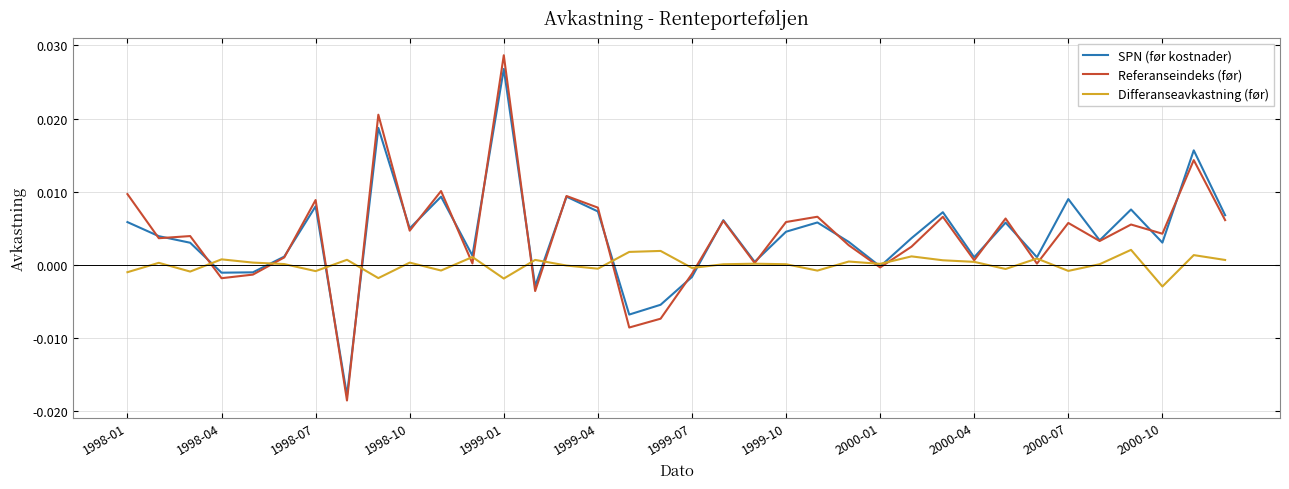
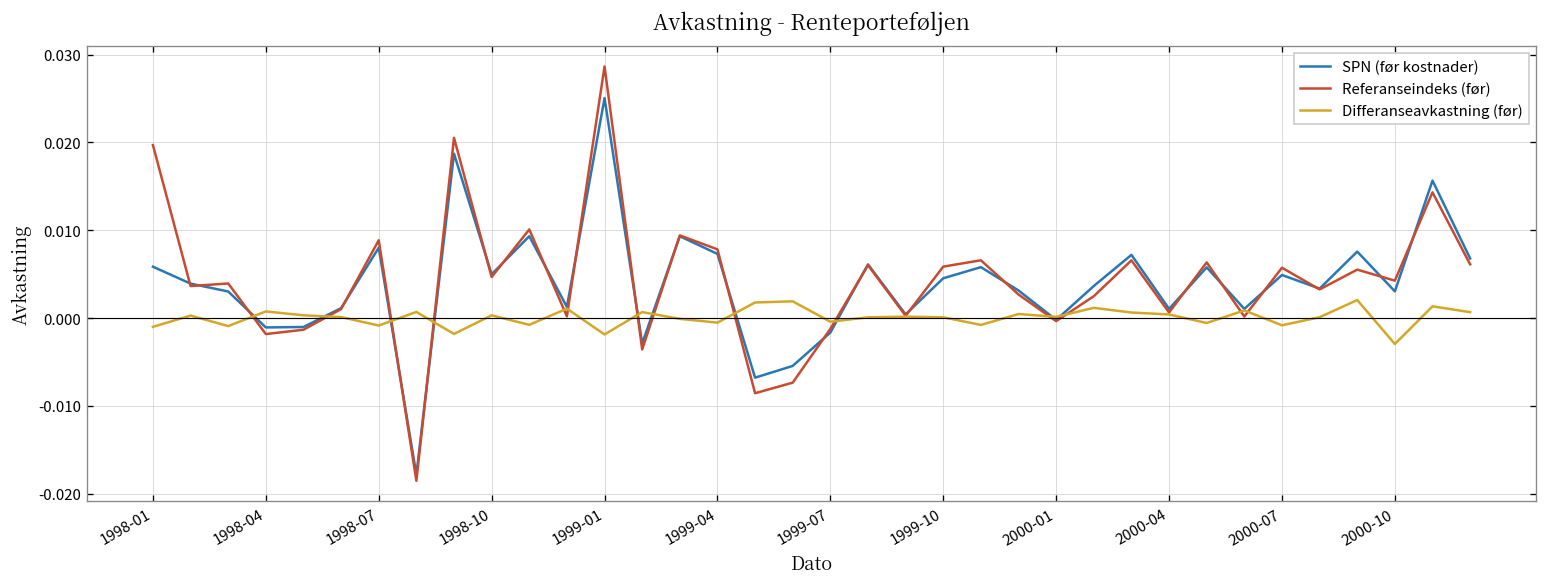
  {
    "SPN (før kostnader)": {
      "1998-01": 0.006,
      "1998-04": -0.001,
      "1998-07": 0.008,
-     "1999-01": 0.027,
+     "1999-01": 0.025,
      "1999-04": 0.007,
      "1999-07": -0.002,
      "1999-10": 0.005,
      "2000-04": 0.001,
-     "2000-07": 0.009,
+     "2000-07": 0.005,
      "2000-10": 0.003
    },
    "Referanseindeks (før)": {
-     "1998-01": 0.010,
+     "1998-01": 0.020,
      "1998-04": -0.002,
      "1998-07": 0.009,
      "1999-01": 0.029,
      "1999-04": 0.008,
      "1999-07": -0.001,
      "1999-10": 0.006,
      "2000-07": 0.006,
      "2000-10": 0.004
    },
    "Differanseavkastning (før)": {
      "1998-01": -0.001,
      "1998-04": 0.001,
      "1998-07": -0.001,
      "1998-10": 0.000,
      "1999-01": -0.002,
      "1999-04": -0.001,
      "1999-07": 0.000,
      "1999-10": 0.000,
      "2000-07": -0.001,
      "2000-10": -0.003
    }
  }
